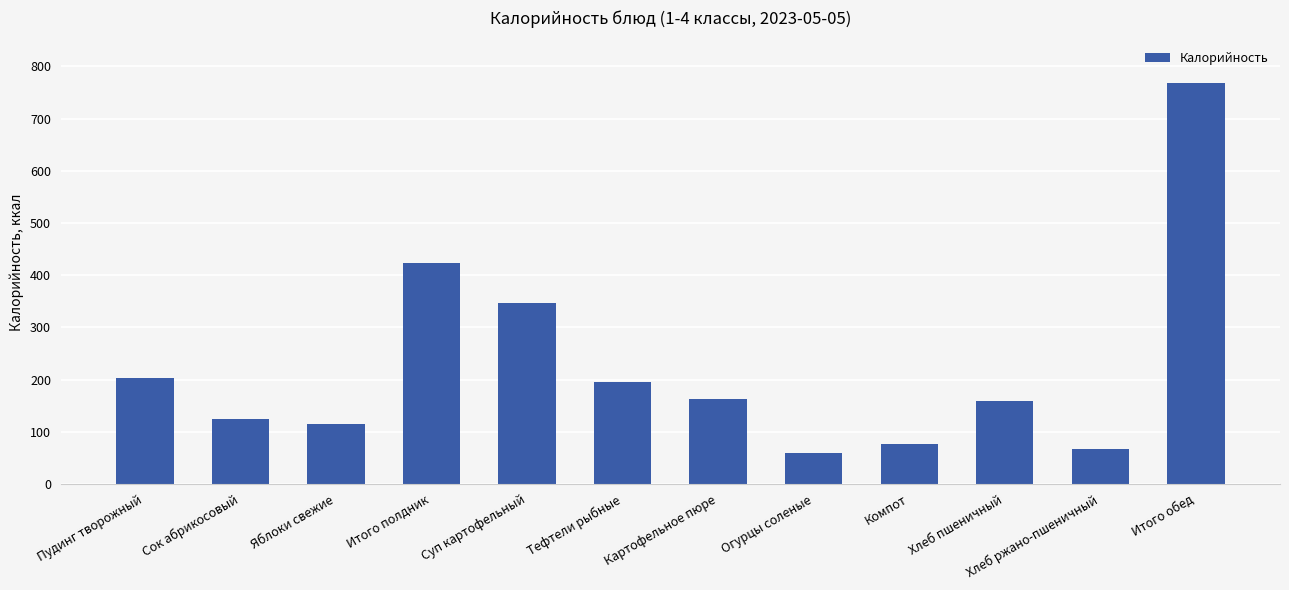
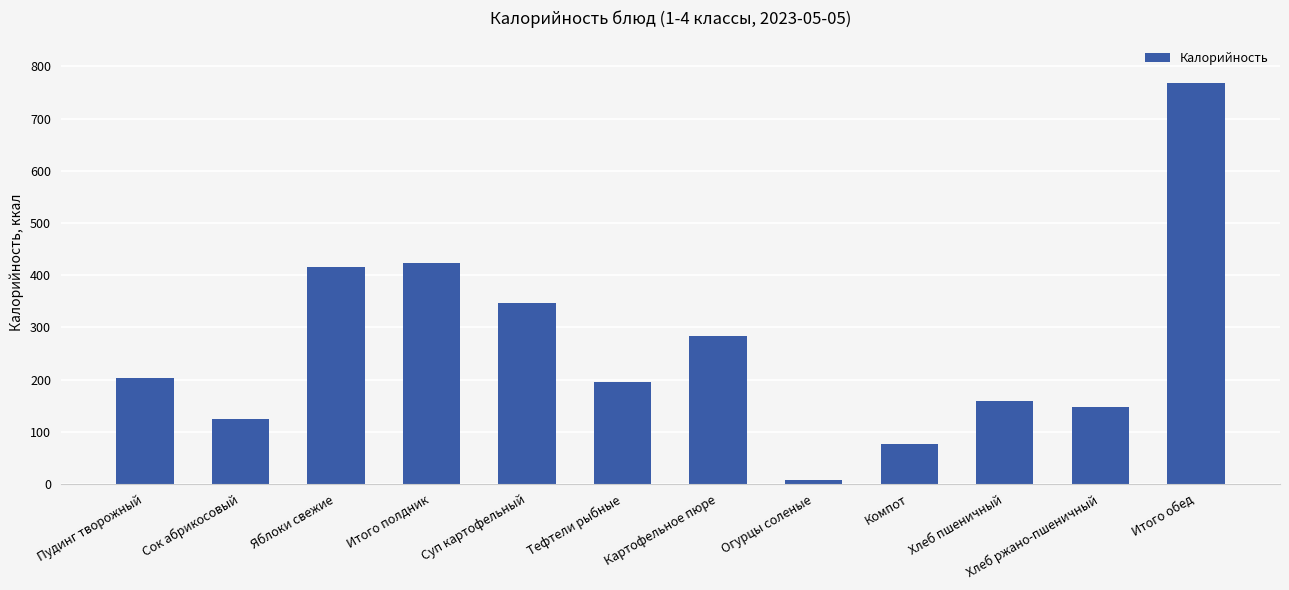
  {
    "Пудинг творожный": 200,
    "Сок абрикосовый": 120,
-   "Яблоки свежие": 110,
+   "Яблоки свежие": 420,
    "Итого полдник": 420,
    "Суп картофельный": 350,
    "Тефтели рыбные": 200,
-   "Картофельное пюре": 160,
-   "Огурцы соленые": 60,
+   "Картофельное пюре": 280,
+   "Огурцы соленые": 10,
    "Компот": 80,
    "Хлеб пшеничный": 160,
-   "Хлеб ржано-пшеничный": 70,
+   "Хлеб ржано-пшеничный": 150,
    "Итого обед": 770
  }
